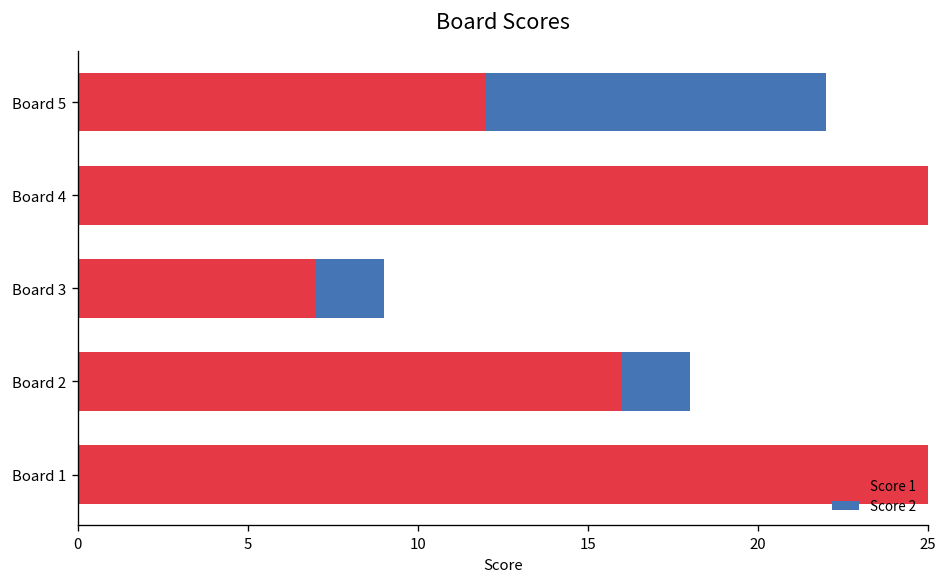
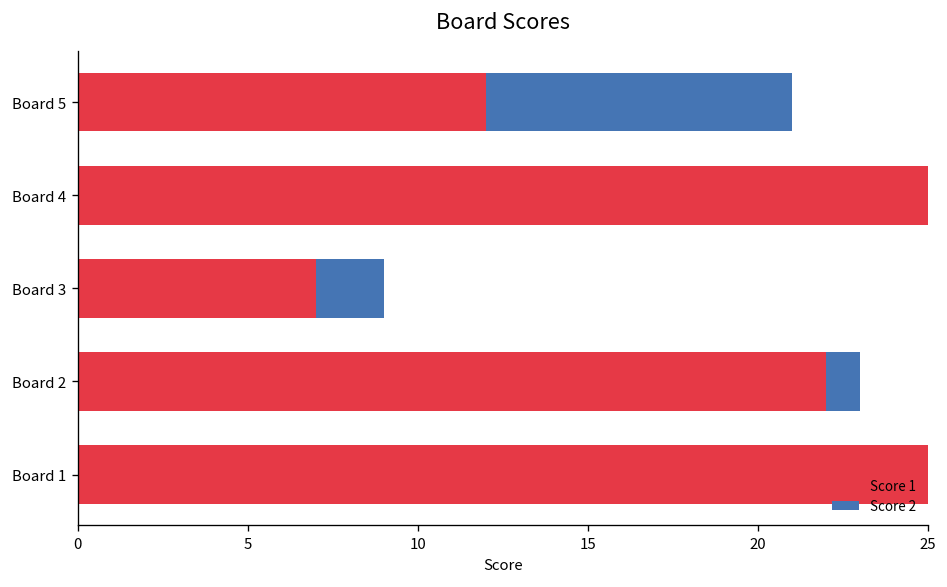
  {
    "Score 1": {
      "Board 5": 12,
      "Board 4": 25,
      "Board 3": 7,
-     "Board 2": 16,
+     "Board 2": 22,
      "Board 1": 25
    },
    "Score 2": {
-     "Board 5": 10,
+     "Board 5": 9,
      "Board 4": 0,
      "Board 3": 2,
-     "Board 2": 2,
+     "Board 2": 1,
      "Board 1": 0
    }
  }
